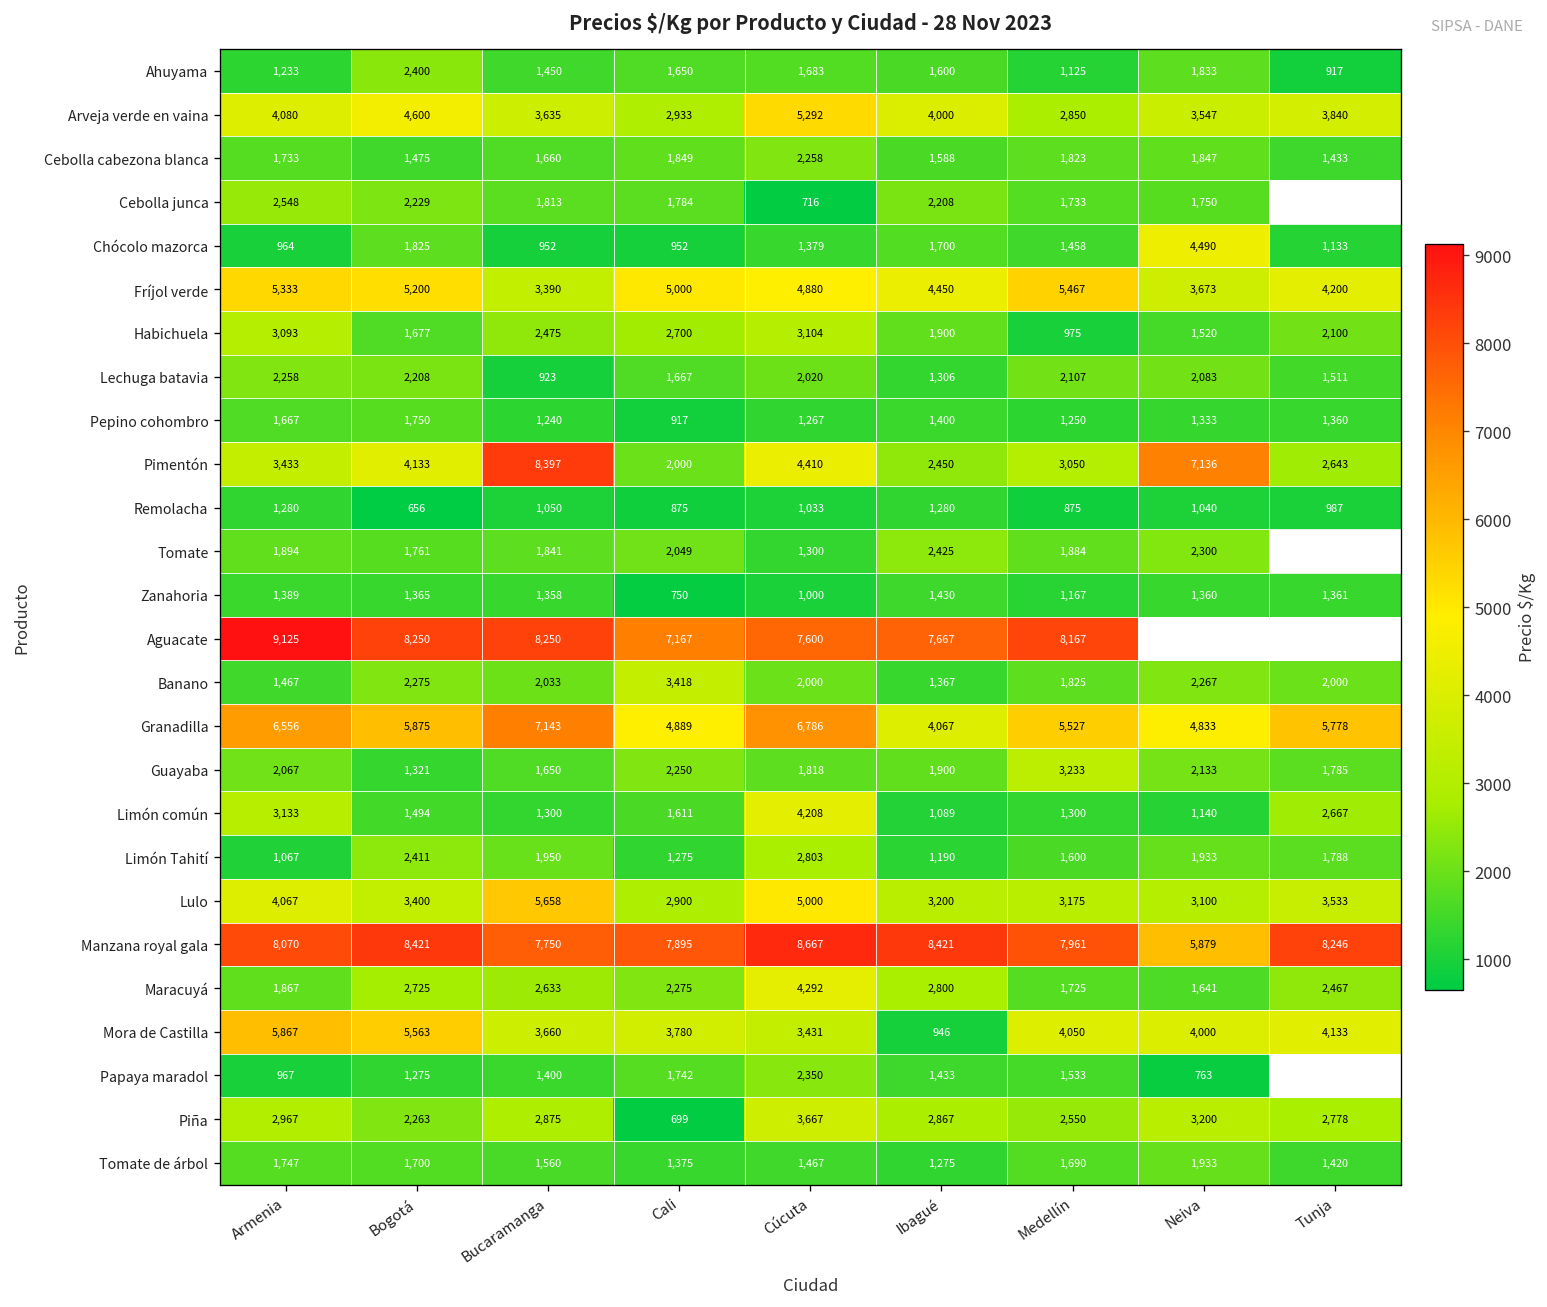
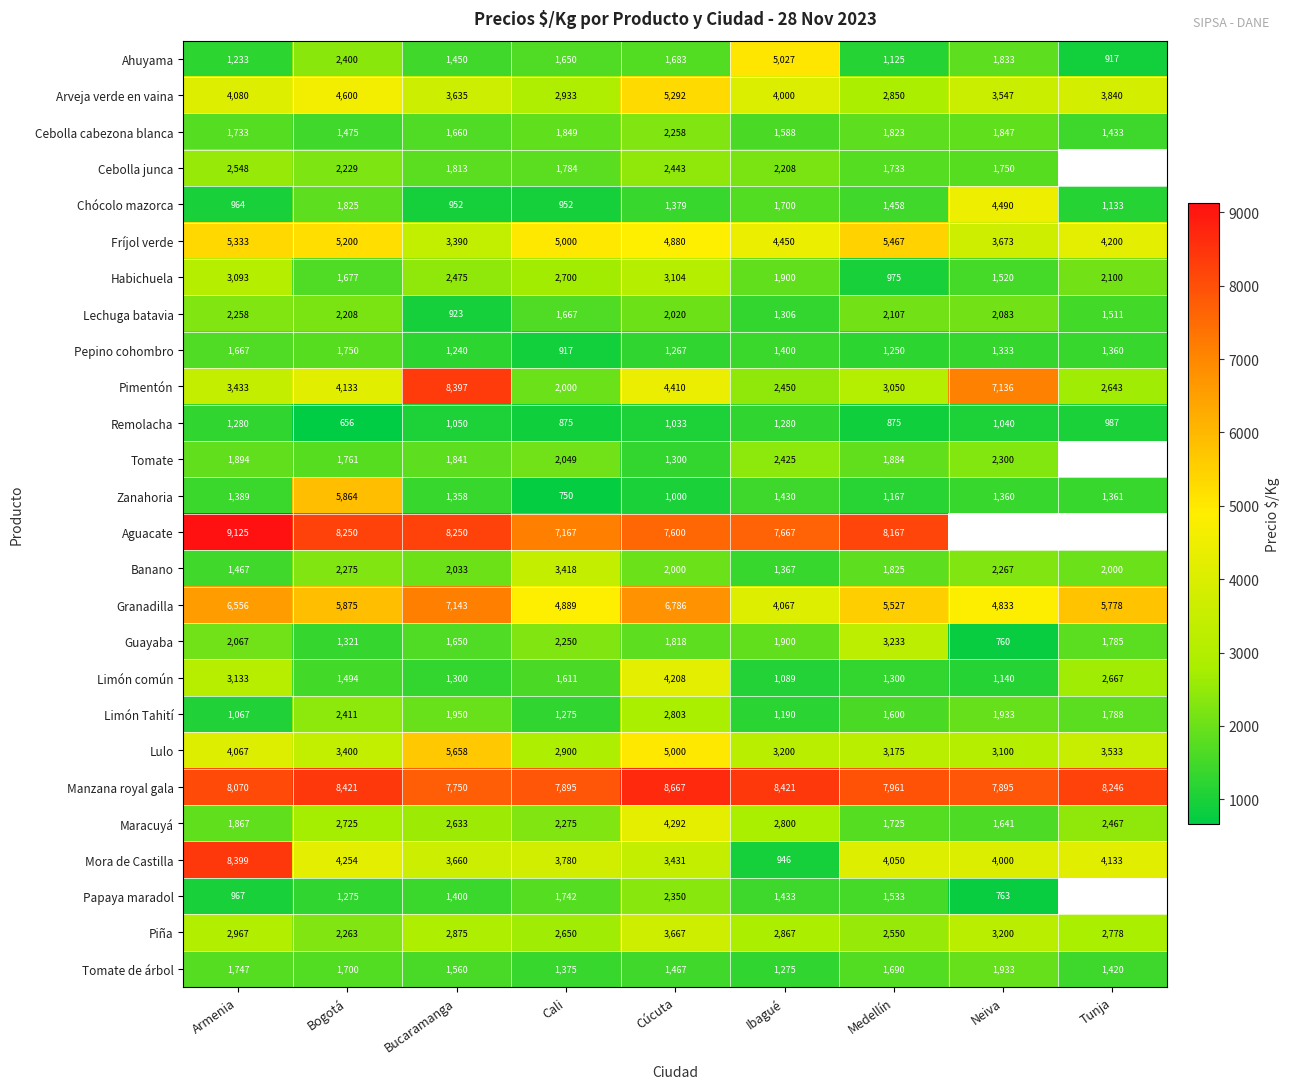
  {
    "Ahuyama": {
      "Armenia": "1,233",
      "Bogotá": "2,400",
      "Bucaramanga": "1,450",
      "Cali": "1,650",
      "Cúcuta": "1,683",
-     "Ibagué": "1,600",
+     "Ibagué": "5,027",
      "Medellín": "1,125",
      "Neiva": "1,833",
      "Tunja": "917"
    },
    "Cebolla junca": {
      "Armenia": "2,548",
      "Bogotá": "2,229",
      "Bucaramanga": "1,813",
      "Cali": "1,784",
-     "Cúcuta": "716",
+     "Cúcuta": "2,443",
      "Ibagué": "2,208",
      "Medellín": "1,733",
      "Neiva": "1,750"
    },
    "Zanahoria": {
      "Armenia": "1,389",
-     "Bogotá": "1,365",
+     "Bogotá": "5,864",
      "Bucaramanga": "1,358",
      "Cali": "750",
      "Cúcuta": "1,000",
      "Ibagué": "1,430",
      "Medellín": "1,167",
      "Neiva": "1,360",
      "Tunja": "1,361"
    },
    "Guayaba": {
      "Armenia": "2,067",
      "Bogotá": "1,321",
      "Bucaramanga": "1,650",
      "Cali": "2,250",
      "Cúcuta": "1,818",
      "Ibagué": "1,900",
      "Medellín": "3,233",
-     "Neiva": "2,133",
+     "Neiva": "760",
      "Tunja": "1,785"
    },
    "Manzana royal gala": {
      "Armenia": "8,070",
      "Bogotá": "8,421",
      "Bucaramanga": "7,750",
      "Cali": "7,895",
      "Cúcuta": "8,667",
      "Ibagué": "8,421",
      "Medellín": "7,961",
-     "Neiva": "5,879",
+     "Neiva": "7,895",
      "Tunja": "8,246"
    },
    "Mora de Castilla": {
-     "Armenia": "5,867",
-     "Bogotá": "5,563",
+     "Armenia": "8,399",
+     "Bogotá": "4,254",
      "Bucaramanga": "3,660",
      "Cali": "3,780",
      "Cúcuta": "3,431",
      "Ibagué": "946",
      "Medellín": "4,050",
      "Neiva": "4,000",
      "Tunja": "4,133"
    },
    "Piña": {
      "Armenia": "2,967",
      "Bogotá": "2,263",
      "Bucaramanga": "2,875",
-     "Cali": "699",
+     "Cali": "2,650",
      "Cúcuta": "3,667",
      "Ibagué": "2,867",
      "Medellín": "2,550",
      "Neiva": "3,200",
      "Tunja": "2,778"
    }
  }
